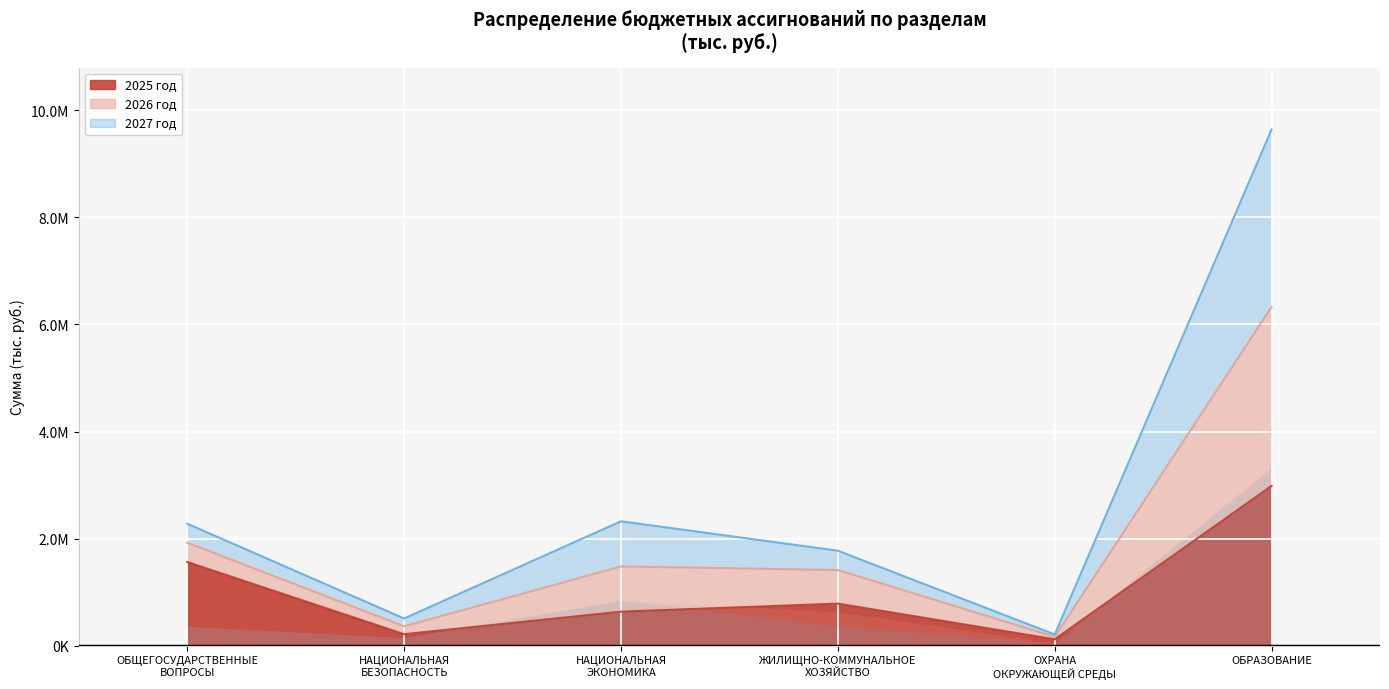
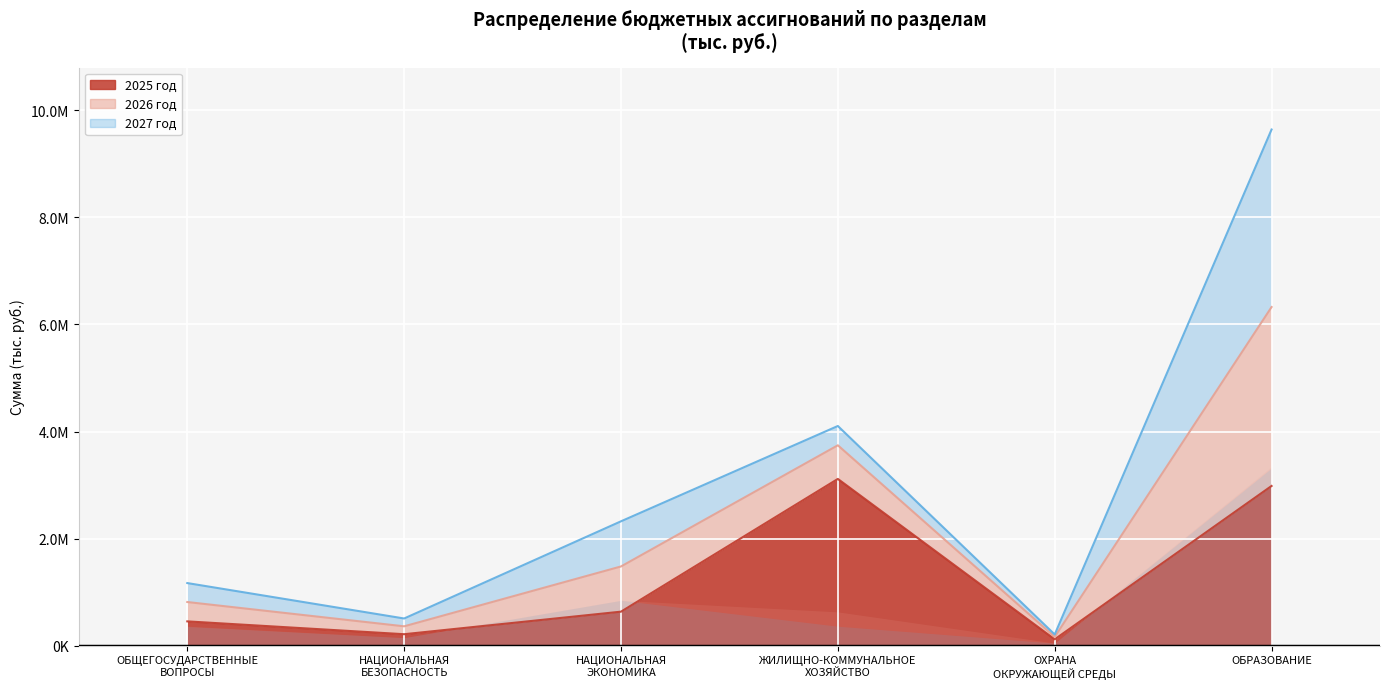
  {
    "2025 год": {
-     "ОБЩЕГОСУДАРСТВЕННЫЕ ВОПРОСЫ": 1600000,
+     "ОБЩЕГОСУДАРСТВЕННЫЕ ВОПРОСЫ": 500000,
      "НАЦИОНАЛЬНАЯ БЕЗОПАСНОСТЬ": 200000,
      "НАЦИОНАЛЬНАЯ ЭКОНОМИКА": 600000,
-     "ЖИЛИЩНО-КОММУНАЛЬНОЕ ХОЗЯЙСТВО": 800000,
+     "ЖИЛИЩНО-КОММУНАЛЬНОЕ ХОЗЯЙСТВО": 3100000,
      "ОБРАЗОВАНИЕ": 3000000
    }
  }
